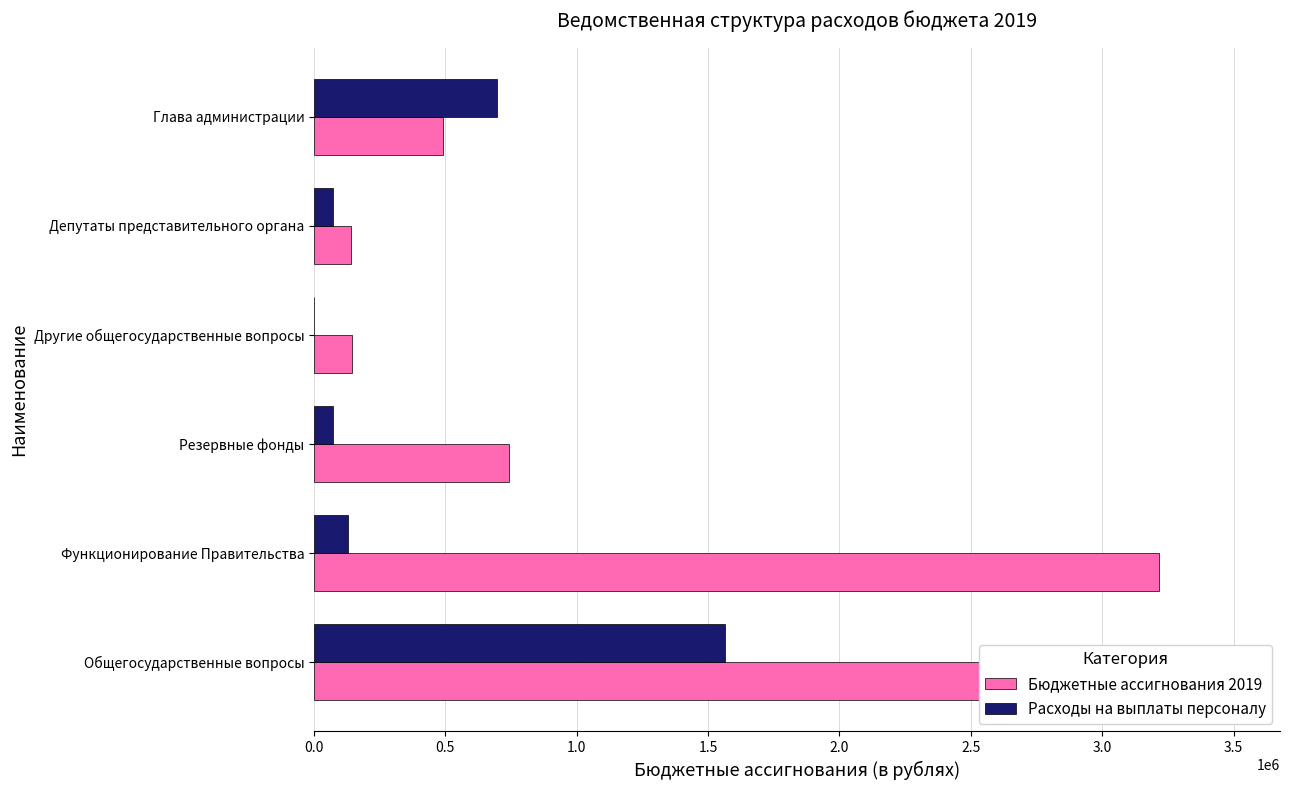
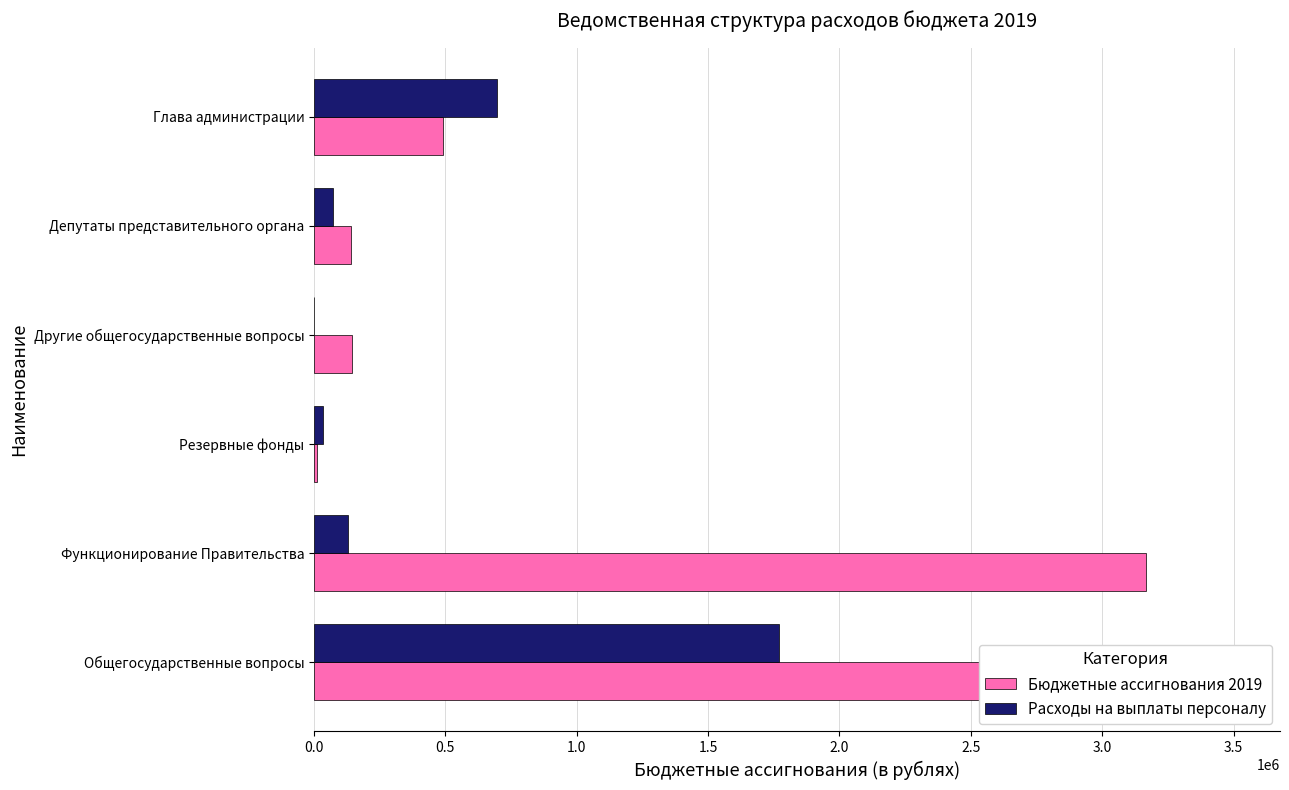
  {
    "Бюджетные ассигнования 2019": {
      "Глава администрации": 490000,
      "Депутаты представительного органа": 140000,
      "Другие общегосударственные вопросы": 140000,
-     "Резервные фонды": 740000,
-     "Функционирование Правительства": 3220000
+     "Резервные фонды": 10000,
+     "Функционирование Правительства": 3170000
    },
    "Расходы на выплаты персоналу": {
      "Глава администрации": 700000,
      "Депутаты представительного органа": 70000,
      "Другие общегосударственные вопросы": 0,
-     "Резервные фонды": 70000,
+     "Резервные фонды": 40000,
      "Функционирование Правительства": 130000,
-     "Общегосударственные вопросы": 1570000
+     "Общегосударственные вопросы": 1770000
    }
  }
